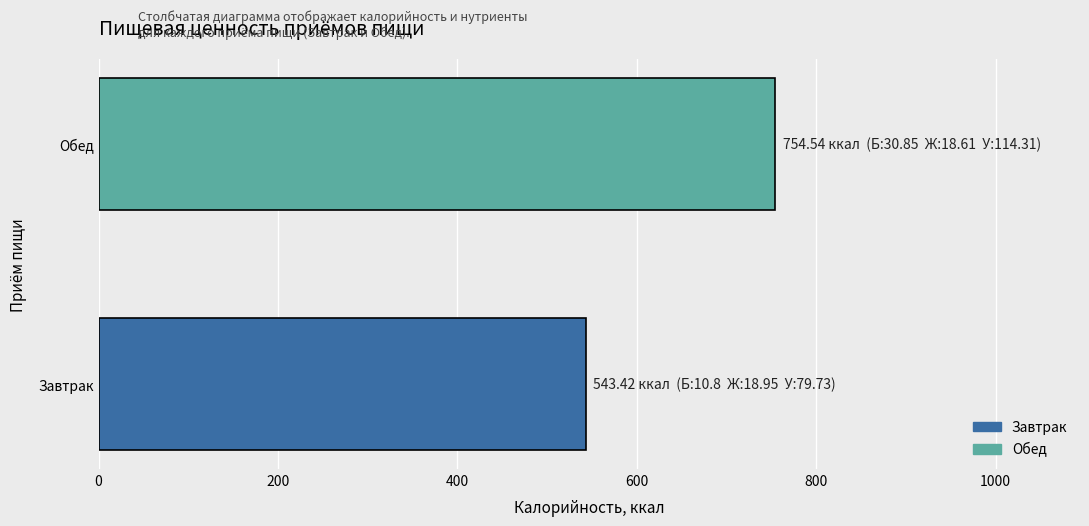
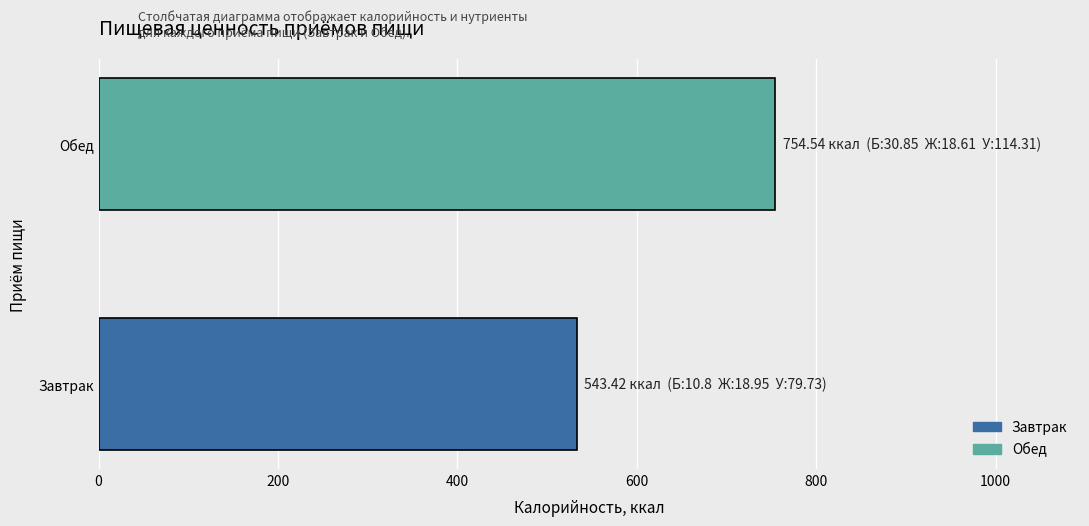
  {
-   "Завтрак": 540
+   "Завтрак": 530
  }
